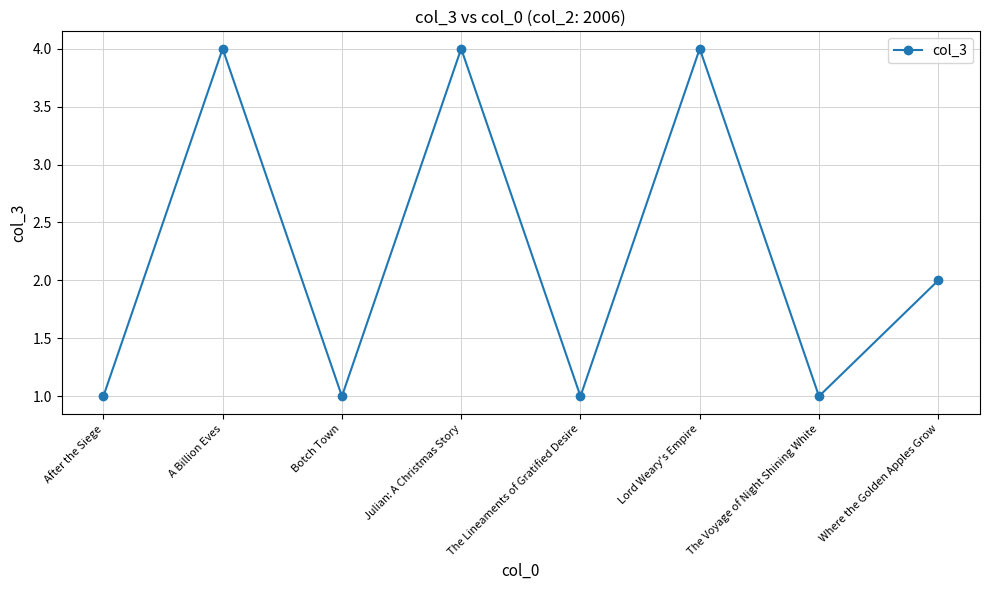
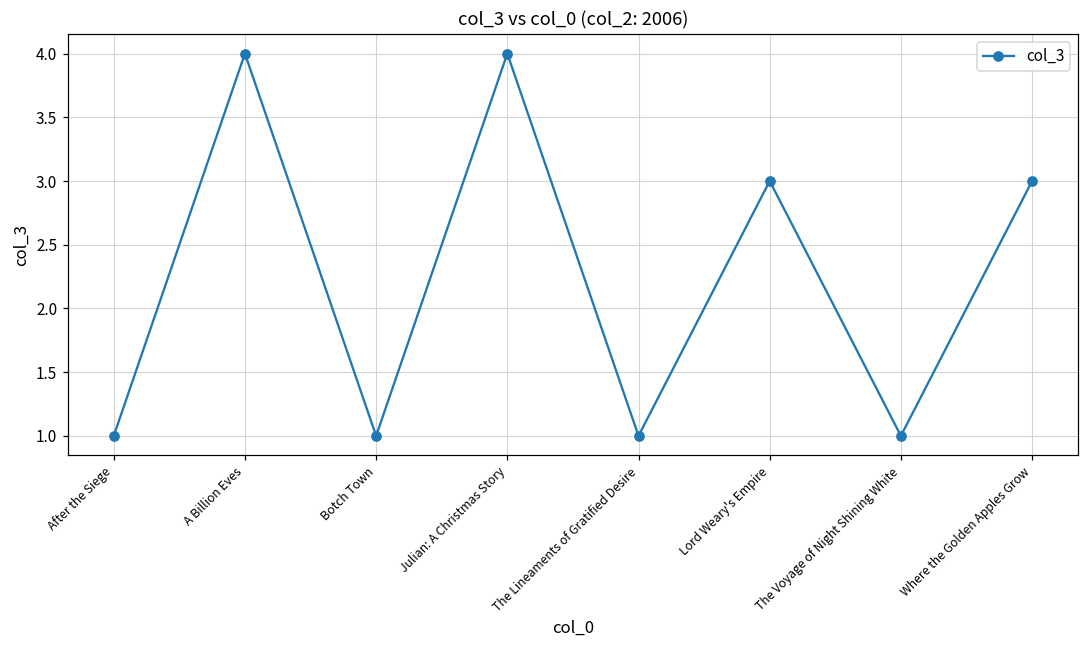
  {
    "After the Siege": 1,
    "A Billion Eves": 4,
    "Botch Town": 1,
    "Julian: A Christmas Story": 4,
    "The Lineaments of Gratified Desire": 1,
-   "Lord Weary's Empire": 4,
+   "Lord Weary's Empire": 3,
    "The Voyage of Night Shining White": 1,
-   "Where the Golden Apples Grow": 2
+   "Where the Golden Apples Grow": 3
  }
